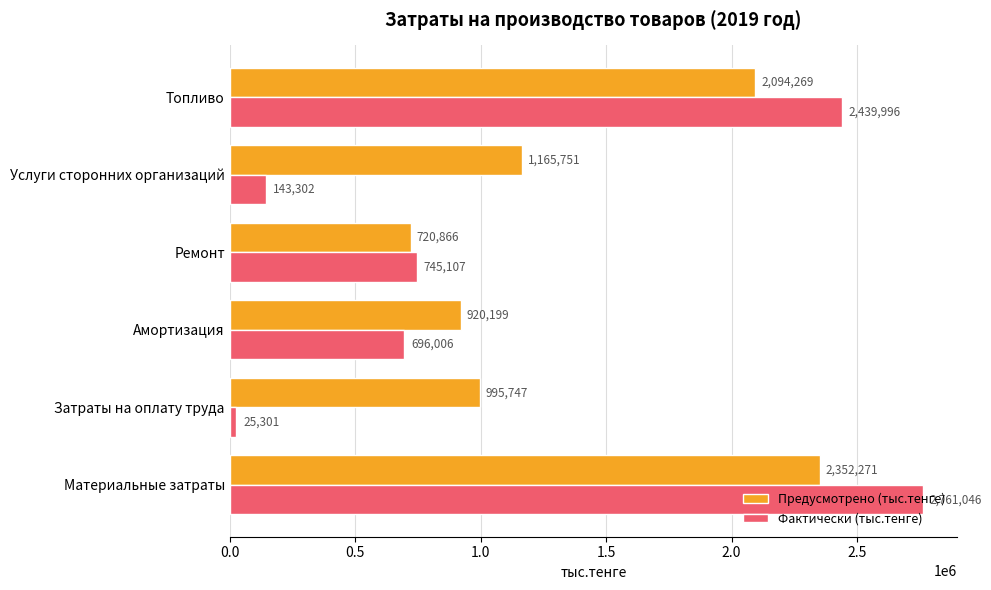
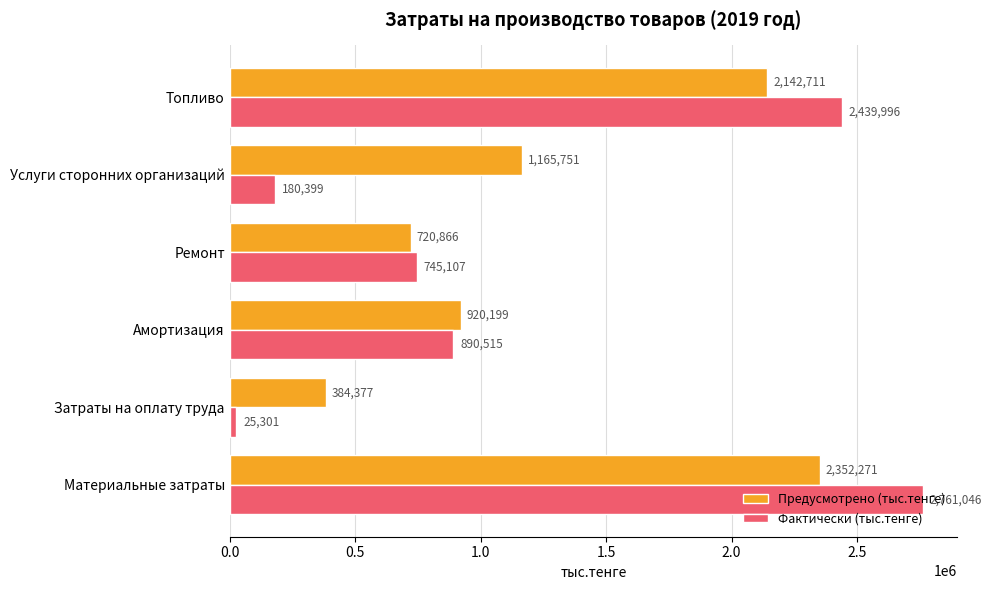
  {
    "Предусмотрено (тыс.тенге)": {
-     "Топливо": "2,094,269",
+     "Топливо": "2,142,711",
      "Услуги сторонних организаций": "1,165,751",
      "Ремонт": "720,866",
      "Амортизация": "920,199",
-     "Затраты на оплату труда": "995,747",
+     "Затраты на оплату труда": "384,377",
      "Материальные затраты": "2,352,271"
    },
    "Фактически (тыс.тенге)": {
      "Топливо": "2,439,996",
-     "Услуги сторонних организаций": "143,302",
+     "Услуги сторонних организаций": "180,399",
      "Ремонт": "745,107",
-     "Амортизация": "696,006",
+     "Амортизация": "890,515",
      "Затраты на оплату труда": "25,301",
      "Материальные затраты": "2,761,046"
    }
  }
